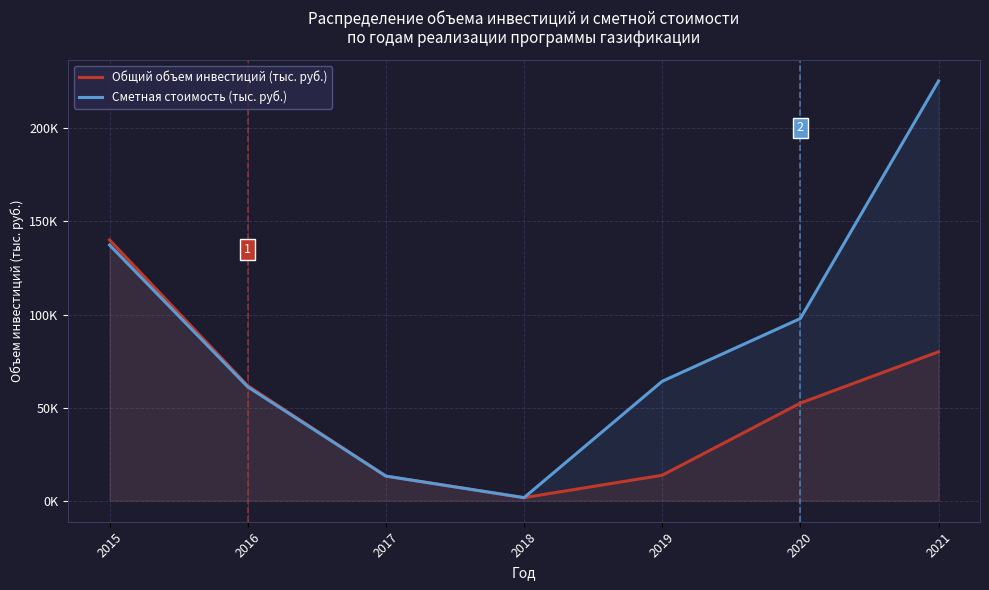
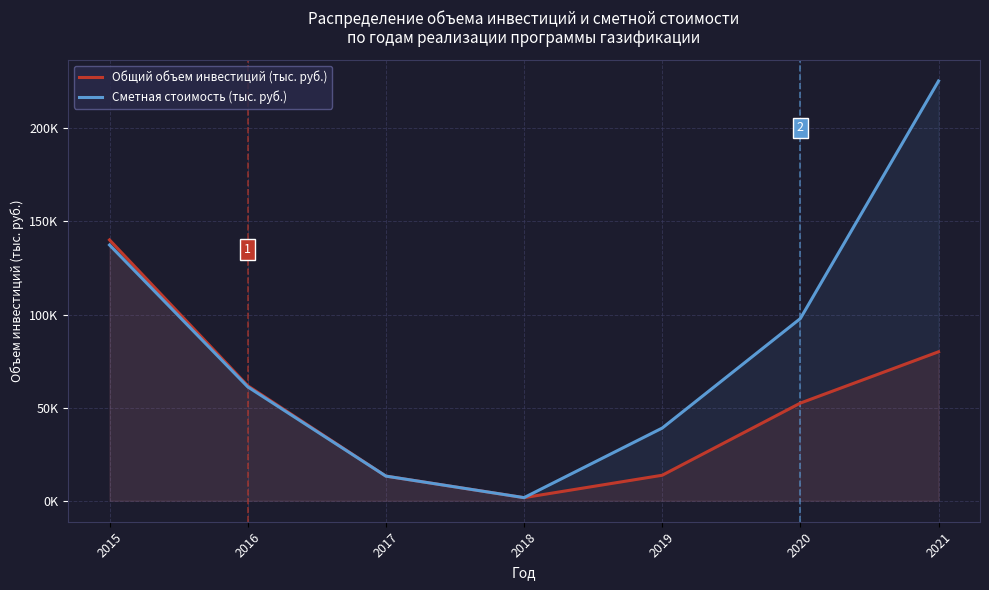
  {
    "Общий объем инвестиций (тыс. руб.)": {
      "2015": 140000,
      "2019": 14000,
      "2020": 52000,
      "2021": 80000
    },
    "Сметная стоимость (тыс. руб.)": {
      "2015": 137000,
-     "2019": 64000,
+     "2019": 39000,
      "2020": 98000,
      "2021": 225000
    }
  }
